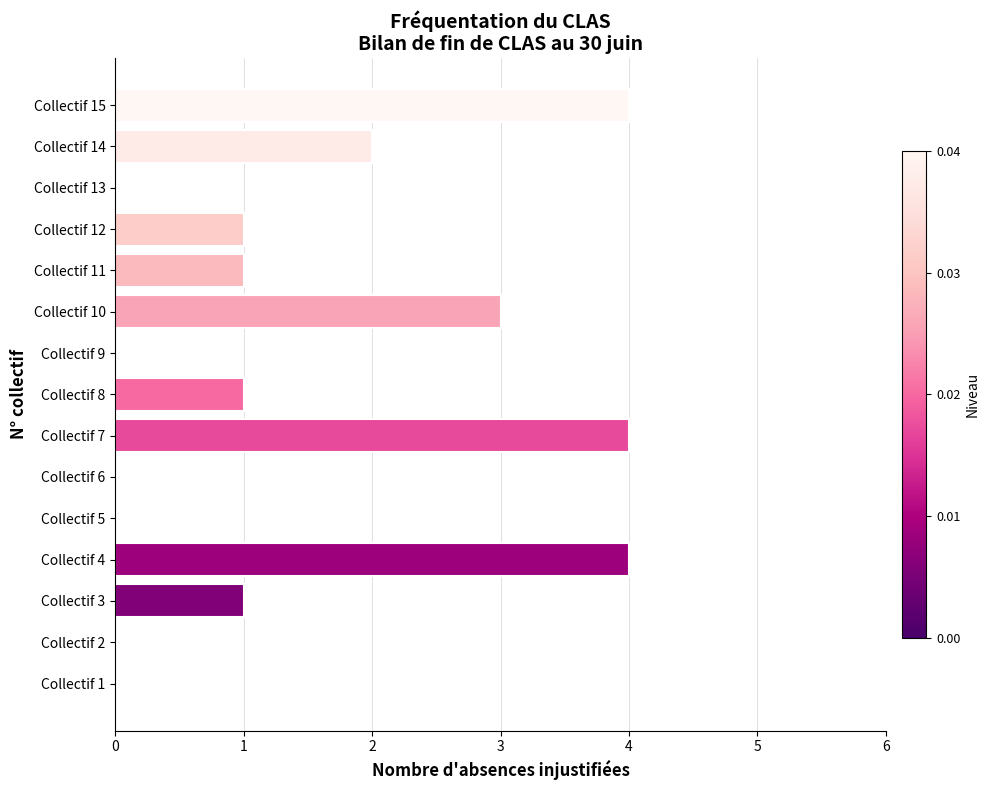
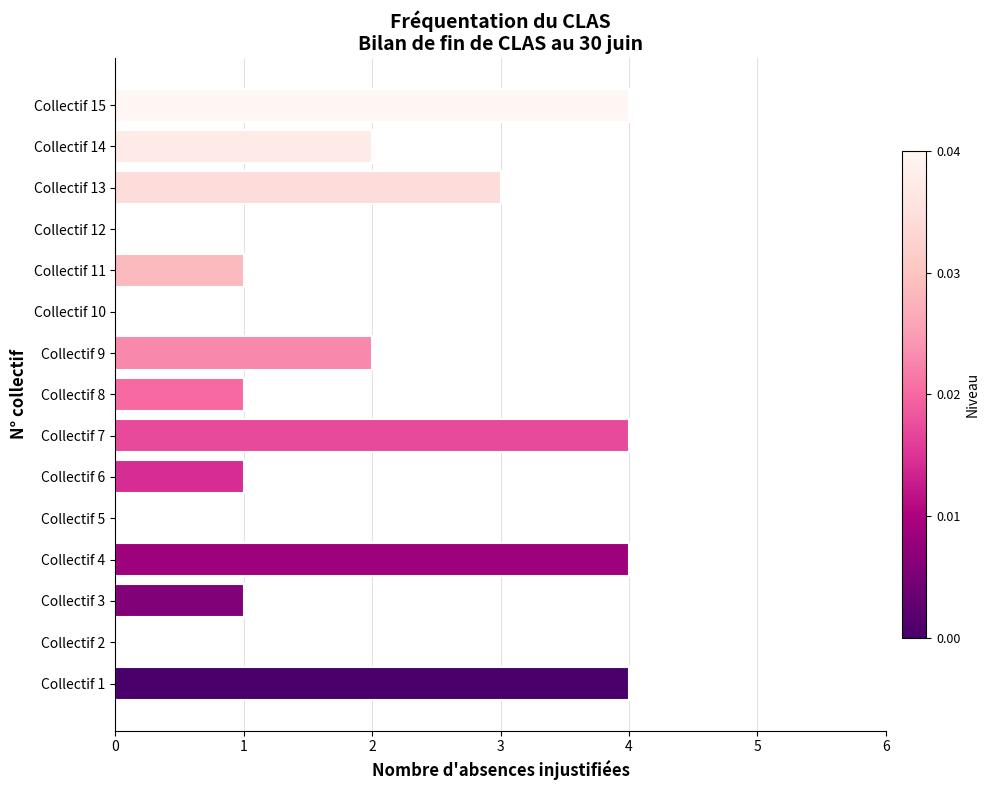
  {
    "Collectif 15": 4,
    "Collectif 14": 2,
-   "Collectif 13": 0,
-   "Collectif 12": 1,
+   "Collectif 13": 3,
+   "Collectif 12": 0,
    "Collectif 11": 1,
-   "Collectif 10": 3,
-   "Collectif 9": 0,
+   "Collectif 10": 0,
+   "Collectif 9": 2,
    "Collectif 8": 1,
    "Collectif 7": 4,
-   "Collectif 6": 0,
+   "Collectif 6": 1,
    "Collectif 5": 0,
    "Collectif 4": 4,
    "Collectif 3": 1,
    "Collectif 2": 0,
-   "Collectif 1": 0
+   "Collectif 1": 4
  }
